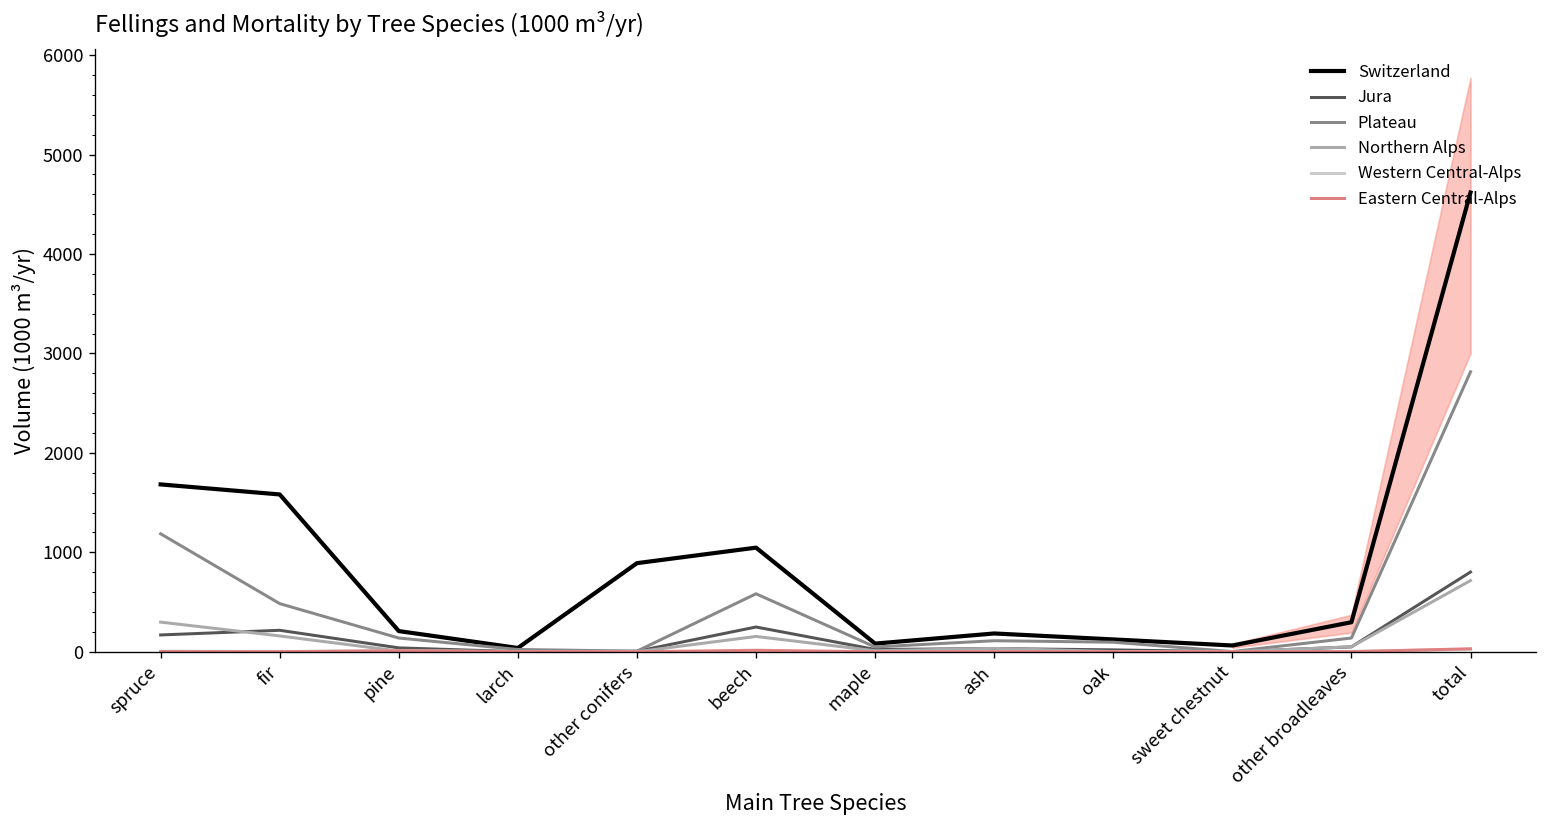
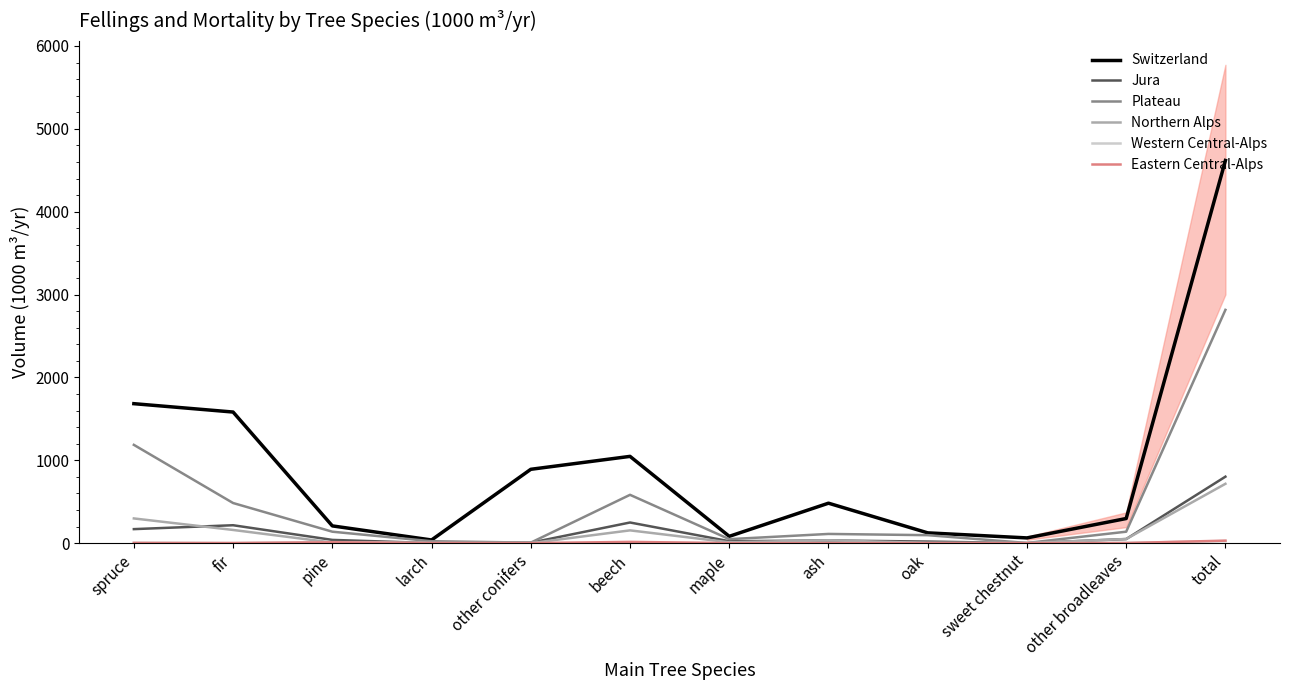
  {
    "Switzerland": {
      "spruce": 1700,
      "fir": 1600,
      "pine": 200,
      "other conifers": 900,
      "beech": 1000,
      "maple": 100,
-     "ash": 200,
+     "ash": 500,
      "other broadleaves": 300,
      "total": 4600
    },
    "Jura": {
      "spruce": 200,
      "fir": 200,
      "beech": 200,
      "total": 800
    }
  }
